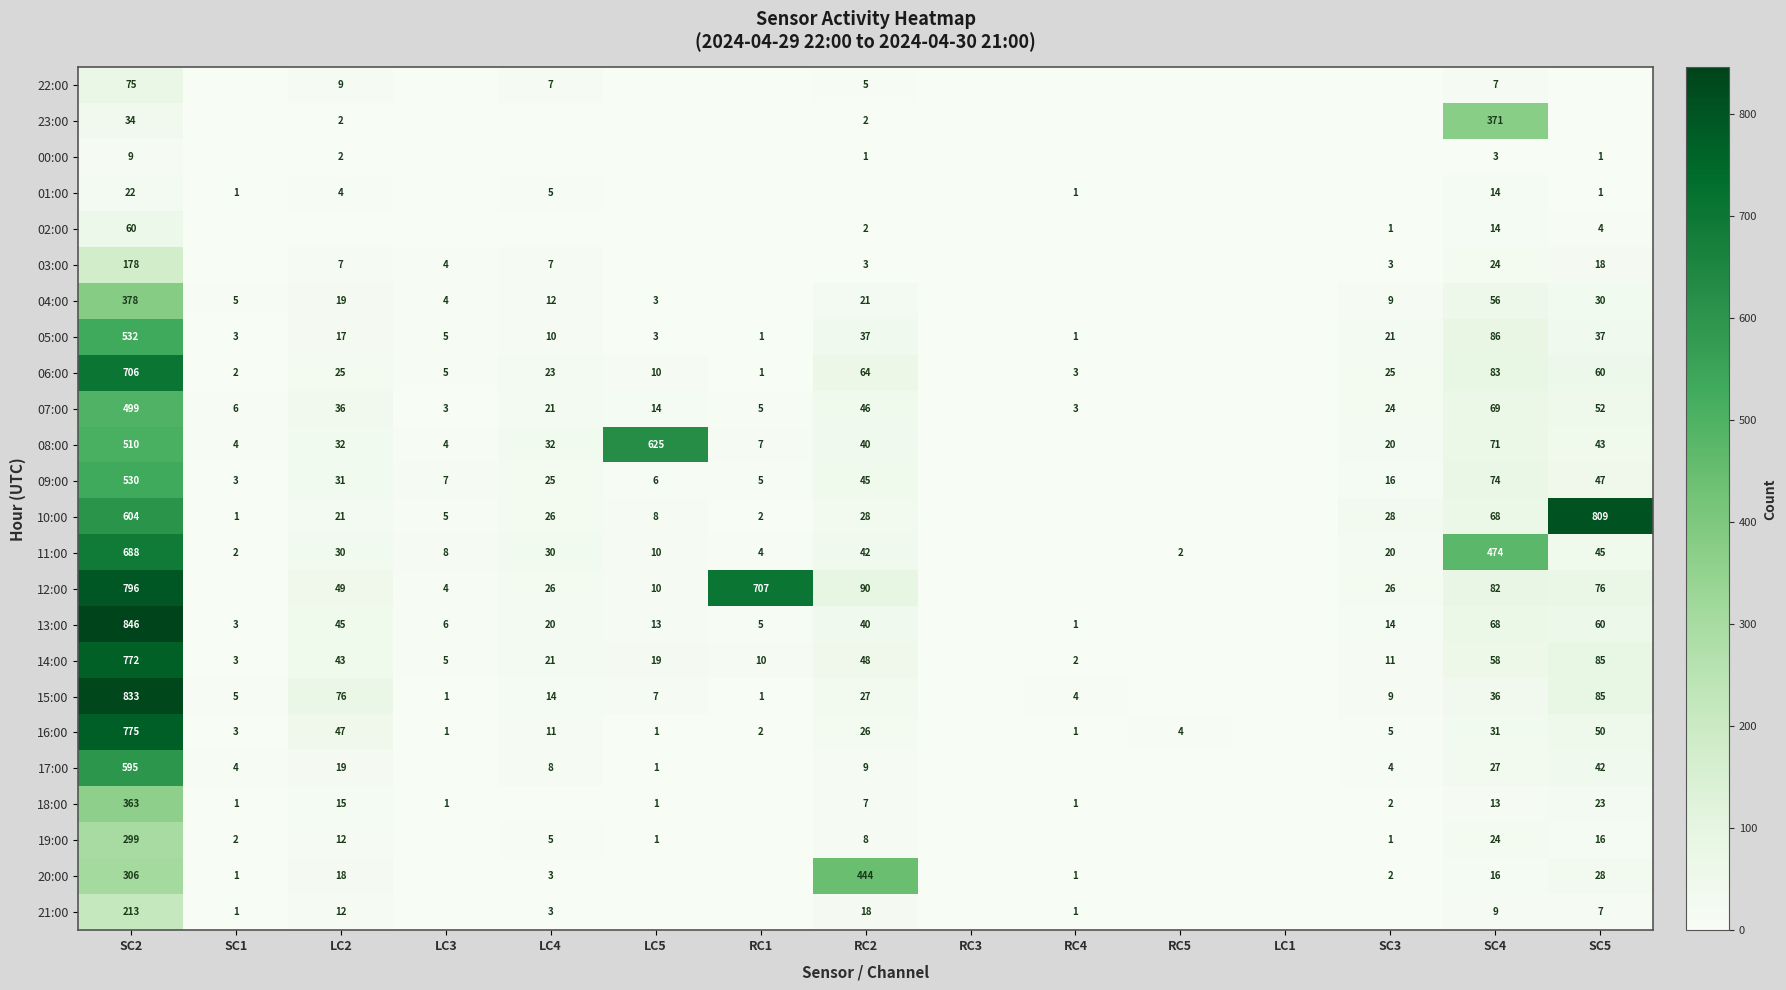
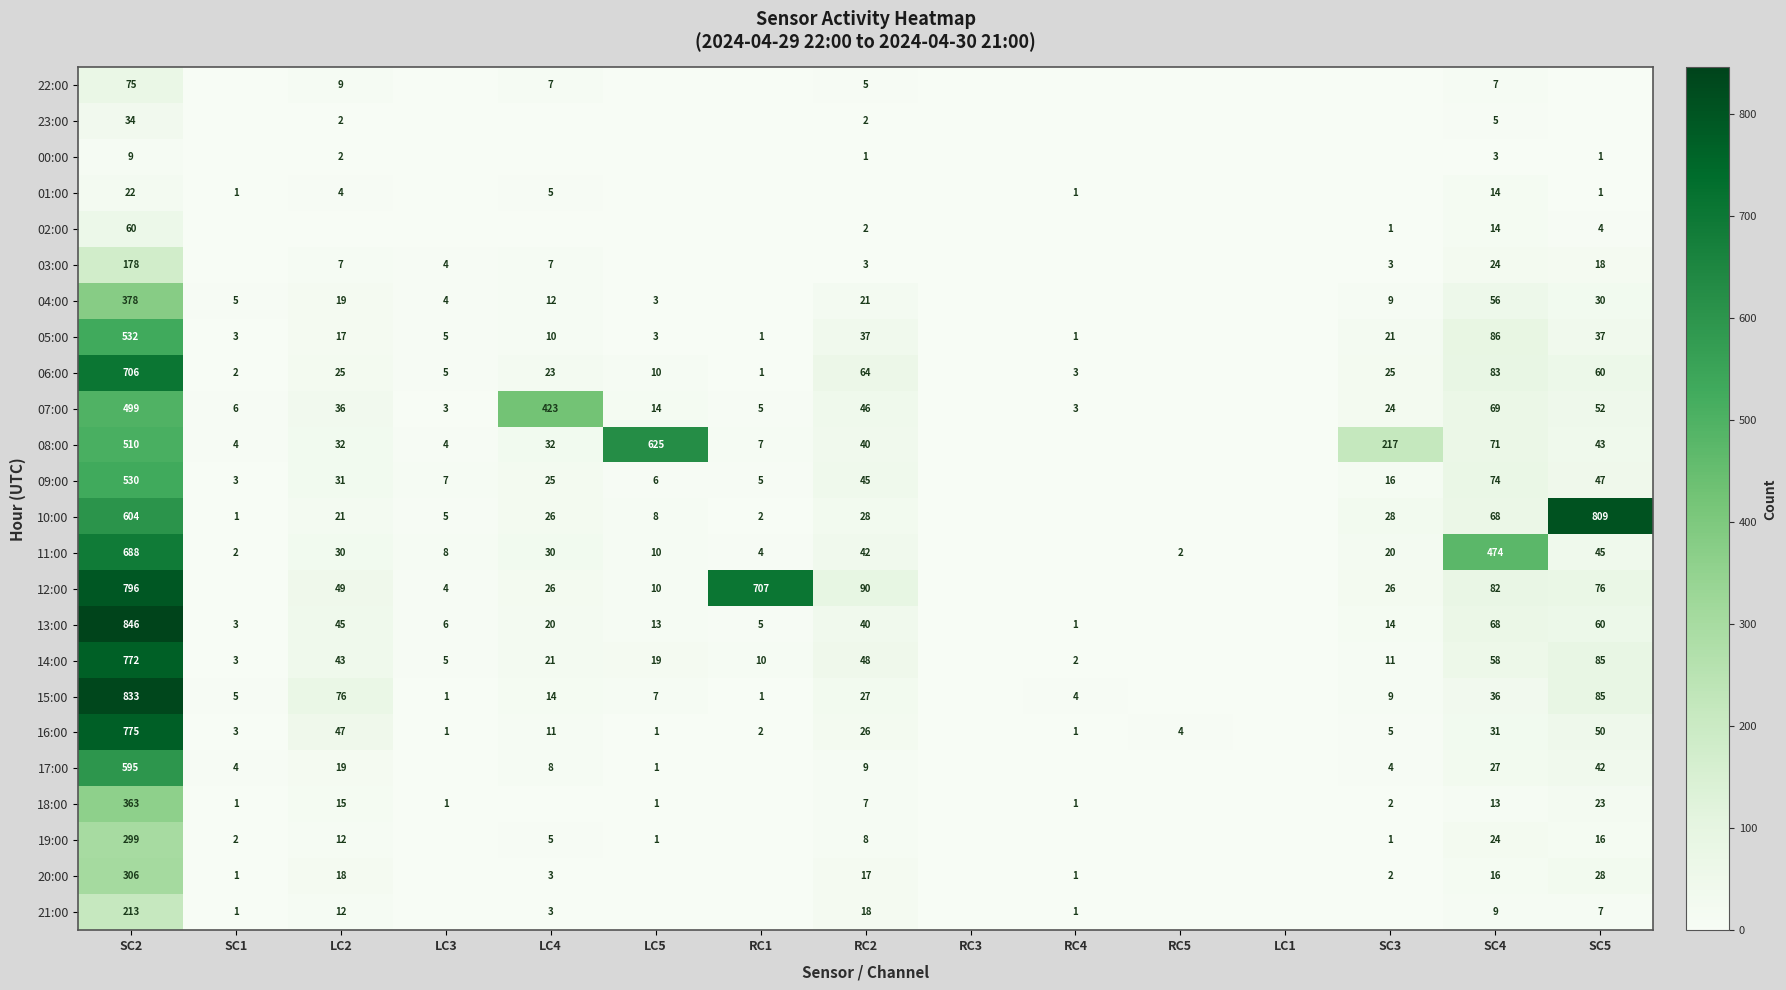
  {
    "23:00": {
      "SC2": 34,
      "LC2": 2,
      "RC2": 2,
-     "SC4": 371
+     "SC4": 5
    },
    "07:00": {
      "SC2": 499,
      "SC1": 6,
      "LC2": 36,
      "LC3": 3,
-     "LC4": 21,
+     "LC4": 423,
      "LC5": 14,
      "RC1": 5,
      "RC2": 46,
      "RC4": 3,
      "SC3": 24,
      "SC4": 69,
      "SC5": 52
    },
    "08:00": {
      "SC2": 510,
      "SC1": 4,
      "LC2": 32,
      "LC3": 4,
      "LC4": 32,
      "LC5": 625,
      "RC1": 7,
      "RC2": 40,
-     "SC3": 20,
+     "SC3": 217,
      "SC4": 71,
      "SC5": 43
    },
    "20:00": {
      "SC2": 306,
      "SC1": 1,
      "LC2": 18,
      "LC4": 3,
-     "RC2": 444,
+     "RC2": 17,
      "RC4": 1,
      "SC3": 2,
      "SC4": 16,
      "SC5": 28
    }
  }
